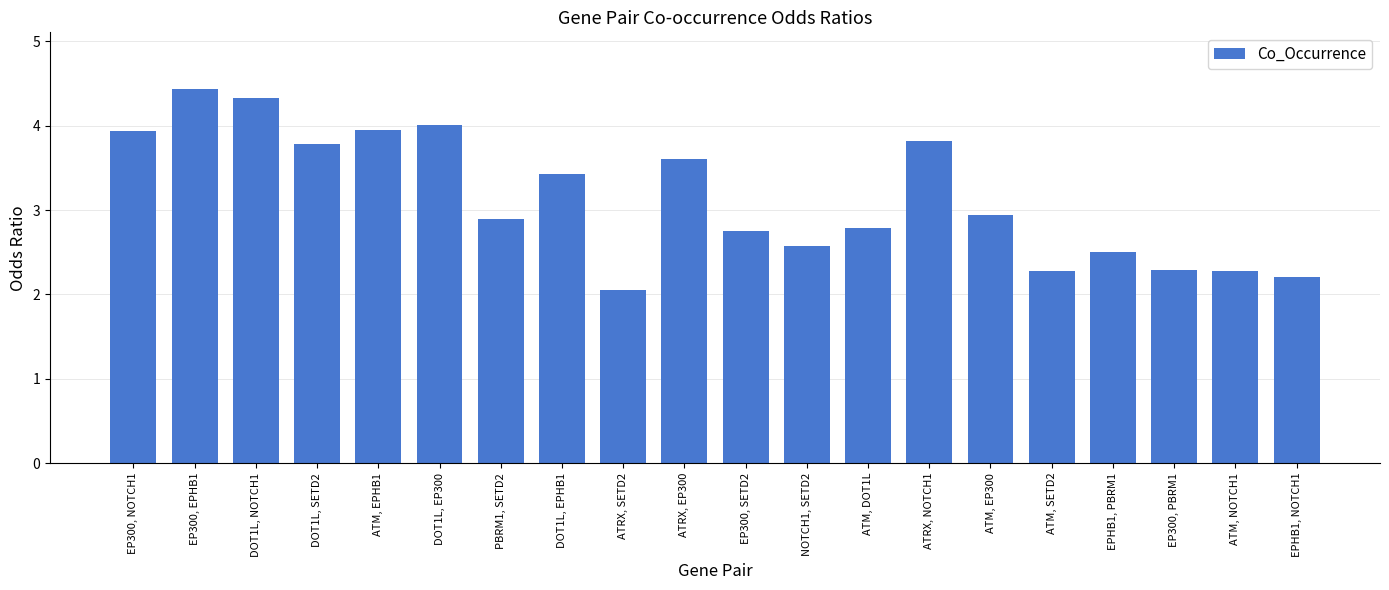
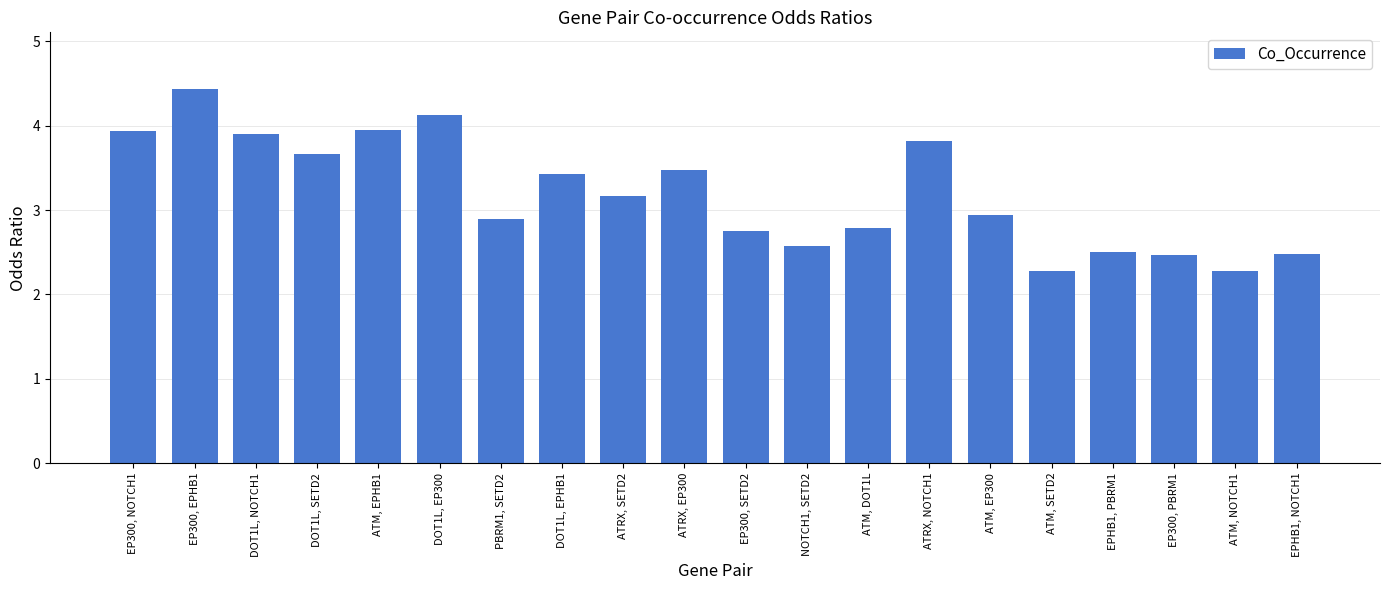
  {
    "EP300, NOTCH1": 3.9,
    "EP300, EPHB1": 4.4,
-   "DOT1L, NOTCH1": 4.3,
-   "DOT1L, SETD2": 3.8,
+   "DOT1L, NOTCH1": 3.9,
+   "DOT1L, SETD2": 3.7,
    "ATM, EPHB1": 3.9,
-   "DOT1L, EP300": 4.0,
+   "DOT1L, EP300": 4.1,
    "PBRM1, SETD2": 2.9,
    "DOT1L, EPHB1": 3.4,
-   "ATRX, SETD2": 2.1,
-   "ATRX, EP300": 3.6,
+   "ATRX, SETD2": 3.2,
+   "ATRX, EP300": 3.5,
    "EP300, SETD2": 2.8,
    "NOTCH1, SETD2": 2.6,
    "ATM, DOT1L": 2.8,
    "ATRX, NOTCH1": 3.8,
    "ATM, EP300": 2.9,
    "ATM, SETD2": 2.3,
    "EPHB1, PBRM1": 2.5,
-   "EP300, PBRM1": 2.3,
+   "EP300, PBRM1": 2.5,
    "ATM, NOTCH1": 2.3,
-   "EPHB1, NOTCH1": 2.2
+   "EPHB1, NOTCH1": 2.5
  }
